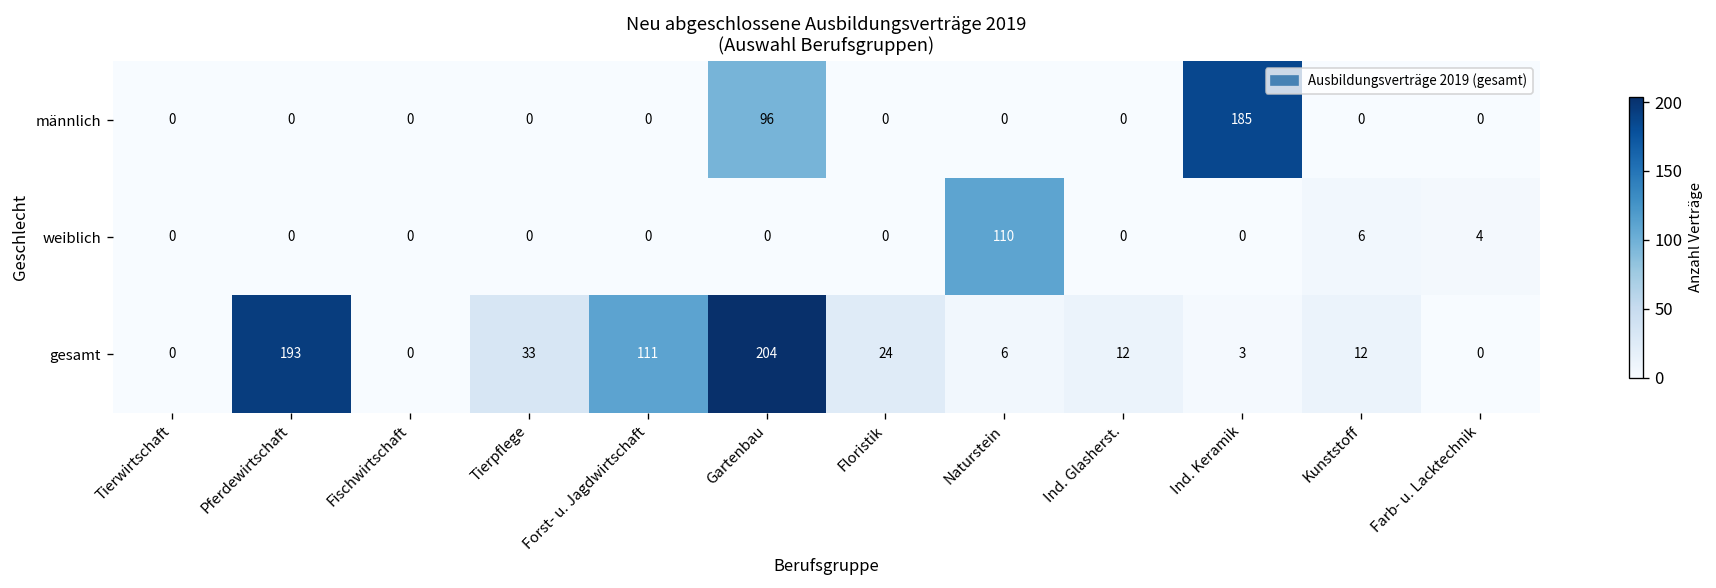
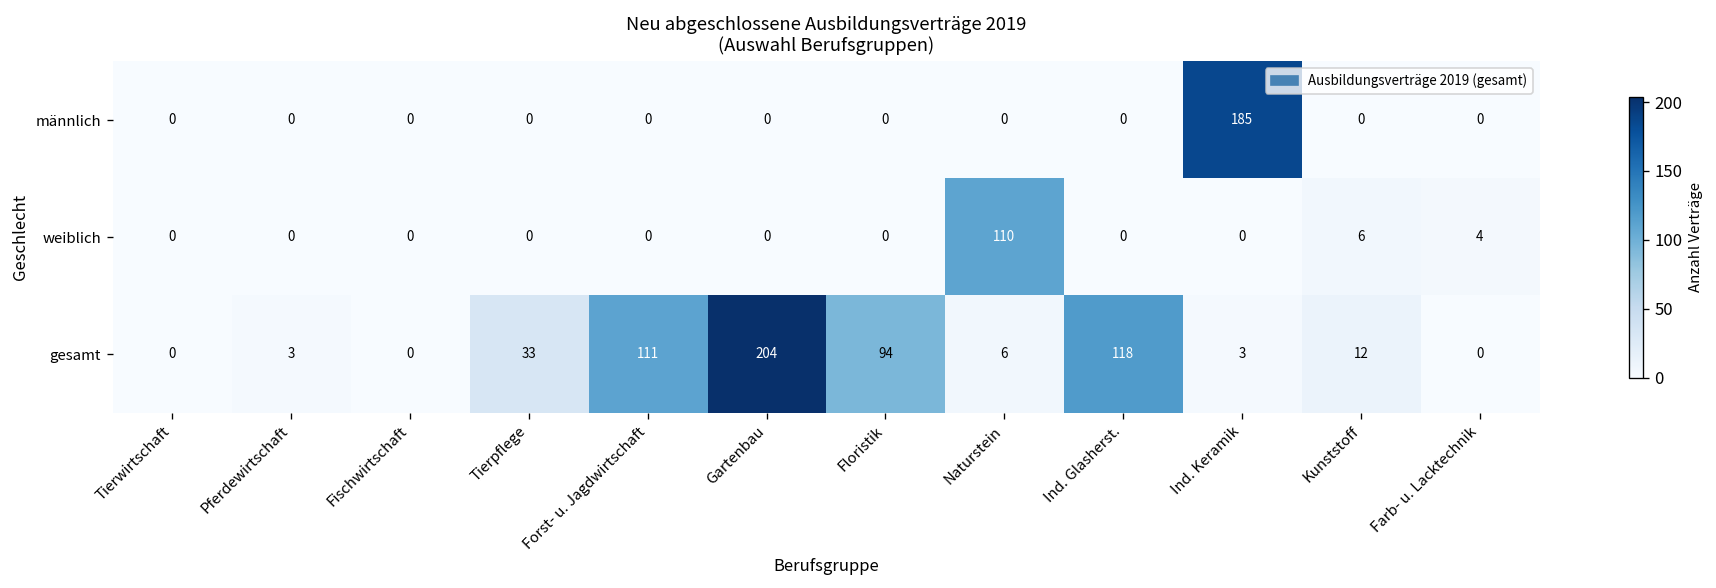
  {
    "männlich": {
      "Tierwirtschaft": 0,
      "Pferdewirtschaft": 0,
      "Fischwirtschaft": 0,
      "Tierpflege": 0,
      "Forst- u. Jagdwirtschaft": 0,
-     "Gartenbau": 96,
+     "Gartenbau": 0,
      "Floristik": 0,
      "Naturstein": 0,
      "Ind. Glasherst.": 0,
      "Ind. Keramik": 185,
      "Kunststoff": 0,
      "Farb- u. Lacktechnik": 0
    },
    "weiblich": {
      "Tierwirtschaft": 0,
      "Pferdewirtschaft": 0,
      "Fischwirtschaft": 0,
      "Tierpflege": 0,
      "Forst- u. Jagdwirtschaft": 0,
      "Gartenbau": 0,
      "Floristik": 0,
      "Naturstein": 110,
      "Ind. Glasherst.": 0,
      "Ind. Keramik": 0,
      "Kunststoff": 6,
      "Farb- u. Lacktechnik": 4
    },
    "gesamt": {
      "Tierwirtschaft": 0,
-     "Pferdewirtschaft": 193,
+     "Pferdewirtschaft": 3,
      "Fischwirtschaft": 0,
      "Tierpflege": 33,
      "Forst- u. Jagdwirtschaft": 111,
      "Gartenbau": 204,
-     "Floristik": 24,
+     "Floristik": 94,
      "Naturstein": 6,
-     "Ind. Glasherst.": 12,
+     "Ind. Glasherst.": 118,
      "Ind. Keramik": 3,
      "Kunststoff": 12,
      "Farb- u. Lacktechnik": 0
    }
  }
